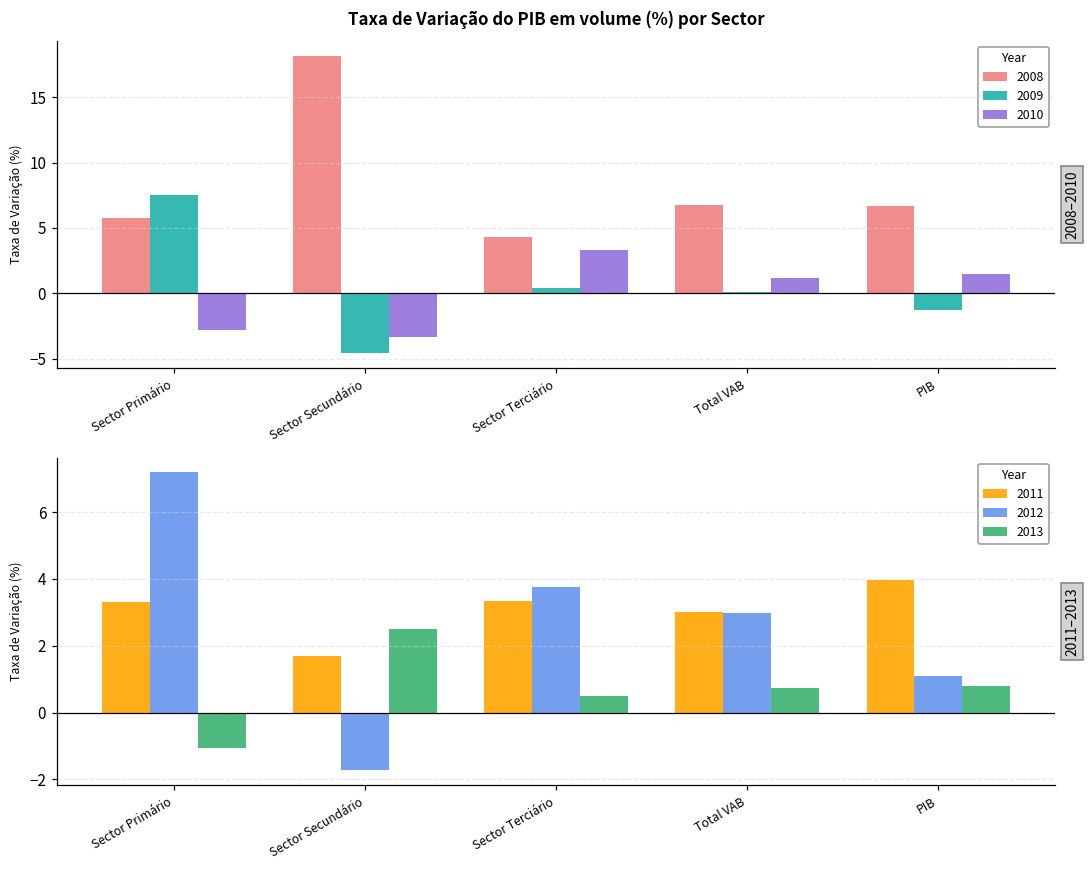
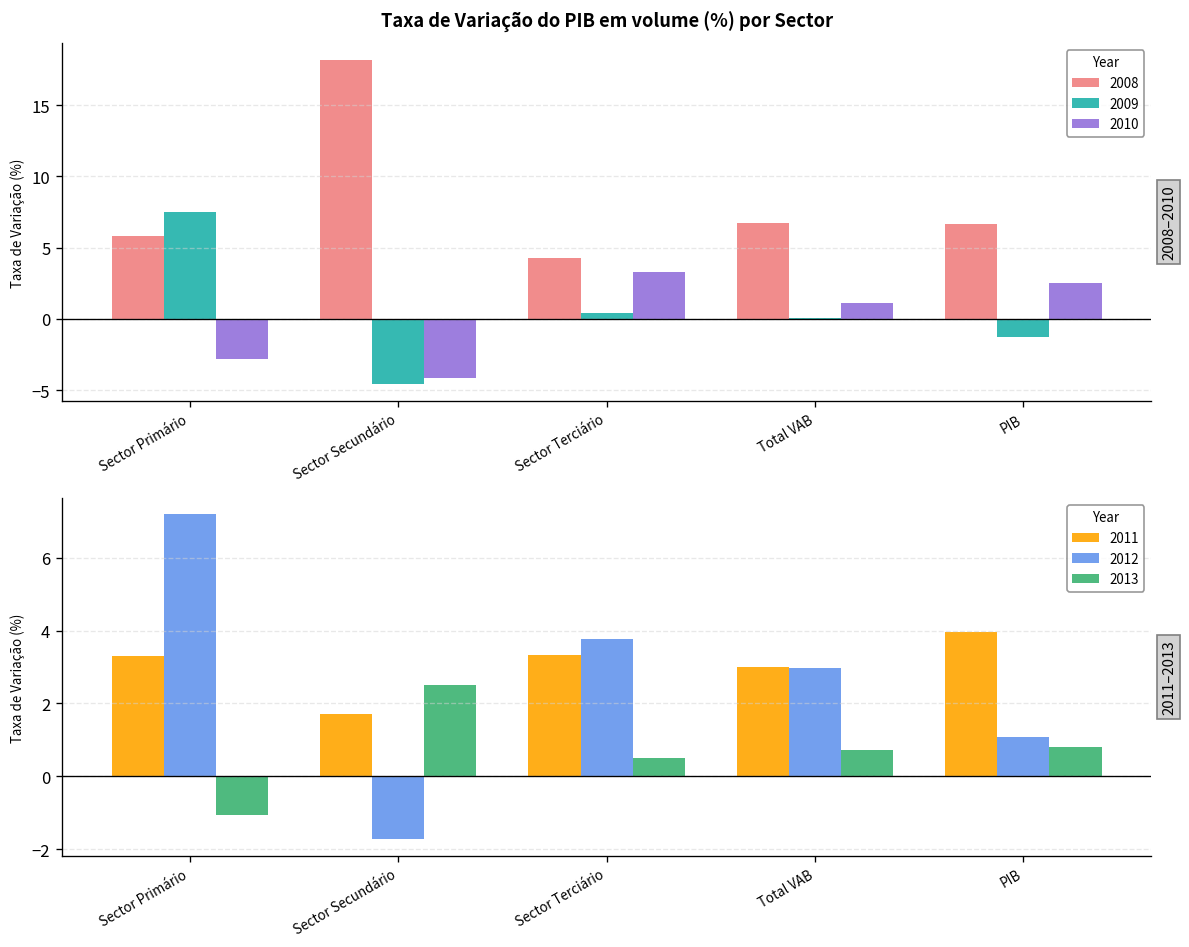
  {
    "Taxa de Variação do PIB em volume (%) por Sector": {
      "2008": {
        "Sector Primário": 5.8,
        "Sector Secundário": 18.2,
        "Sector Terciário": 4.3,
        "Total VAB": 6.7,
        "PIB": 6.7
      },
      "2009": {
        "Sector Primário": 7.5,
        "Sector Secundário": -4.6,
        "Sector Terciário": 0.4,
        "PIB": -1.3
      },
      "2010": {
        "Sector Primário": -2.8,
-       "Sector Secundário": -3.3,
+       "Sector Secundário": -4.1,
        "Sector Terciário": 3.3,
        "Total VAB": 1.2,
-       "PIB": 1.5
+       "PIB": 2.5
      }
    }
  }
